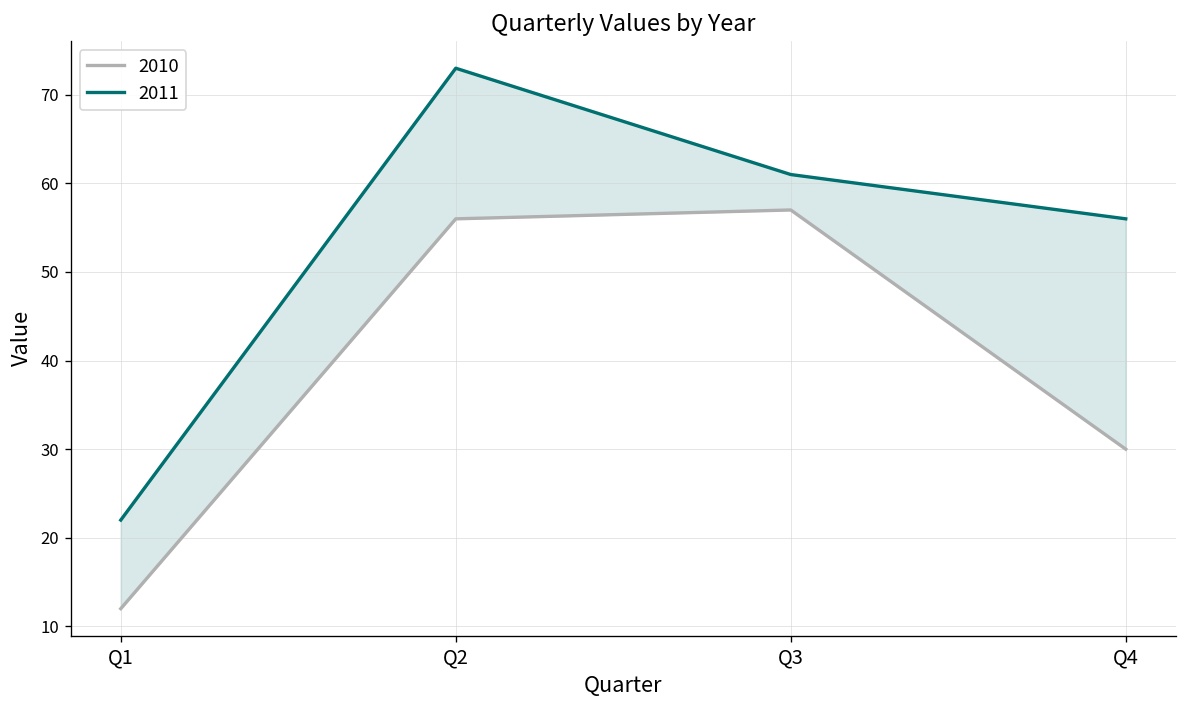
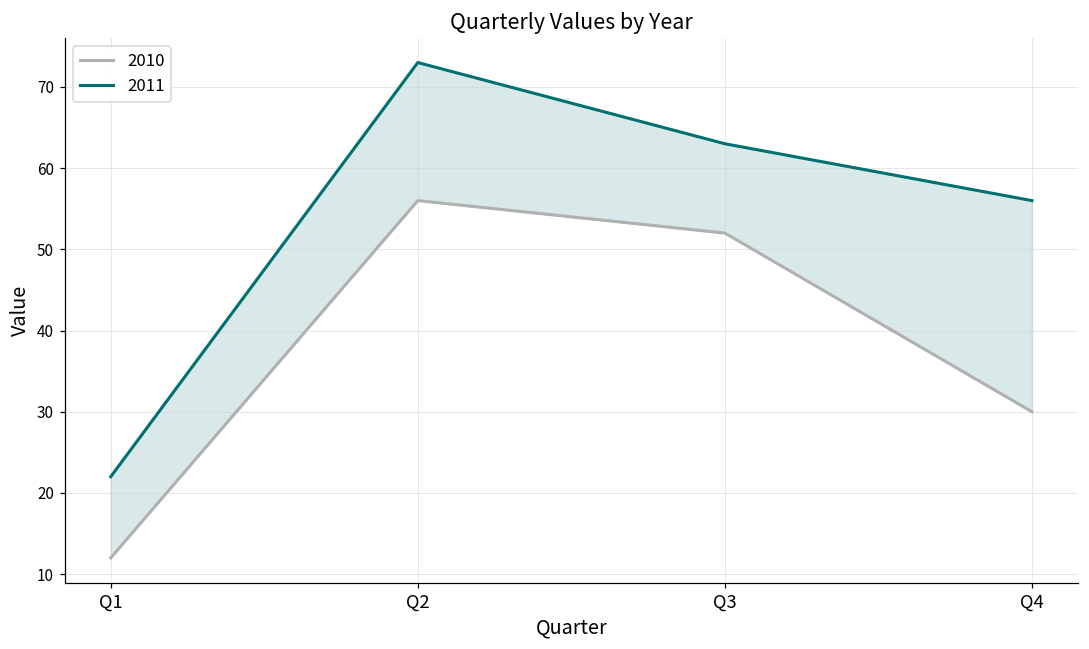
  {
    "2010": {
      "Q1": 12,
      "Q2": 56,
-     "Q3": 57,
+     "Q3": 52,
      "Q4": 30
    },
    "2011": {
      "Q1": 22,
      "Q2": 73,
-     "Q3": 61,
+     "Q3": 63,
      "Q4": 56
    }
  }
